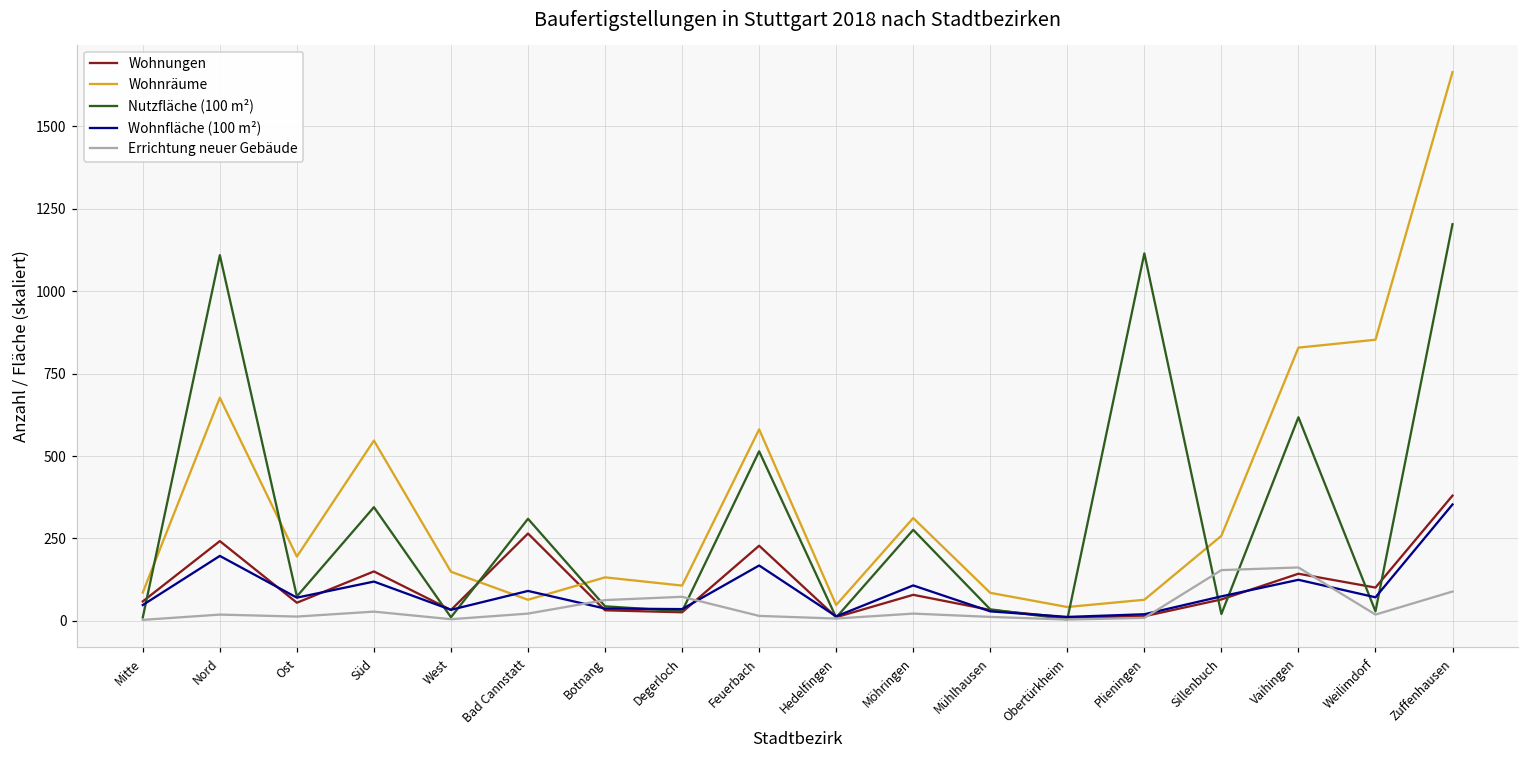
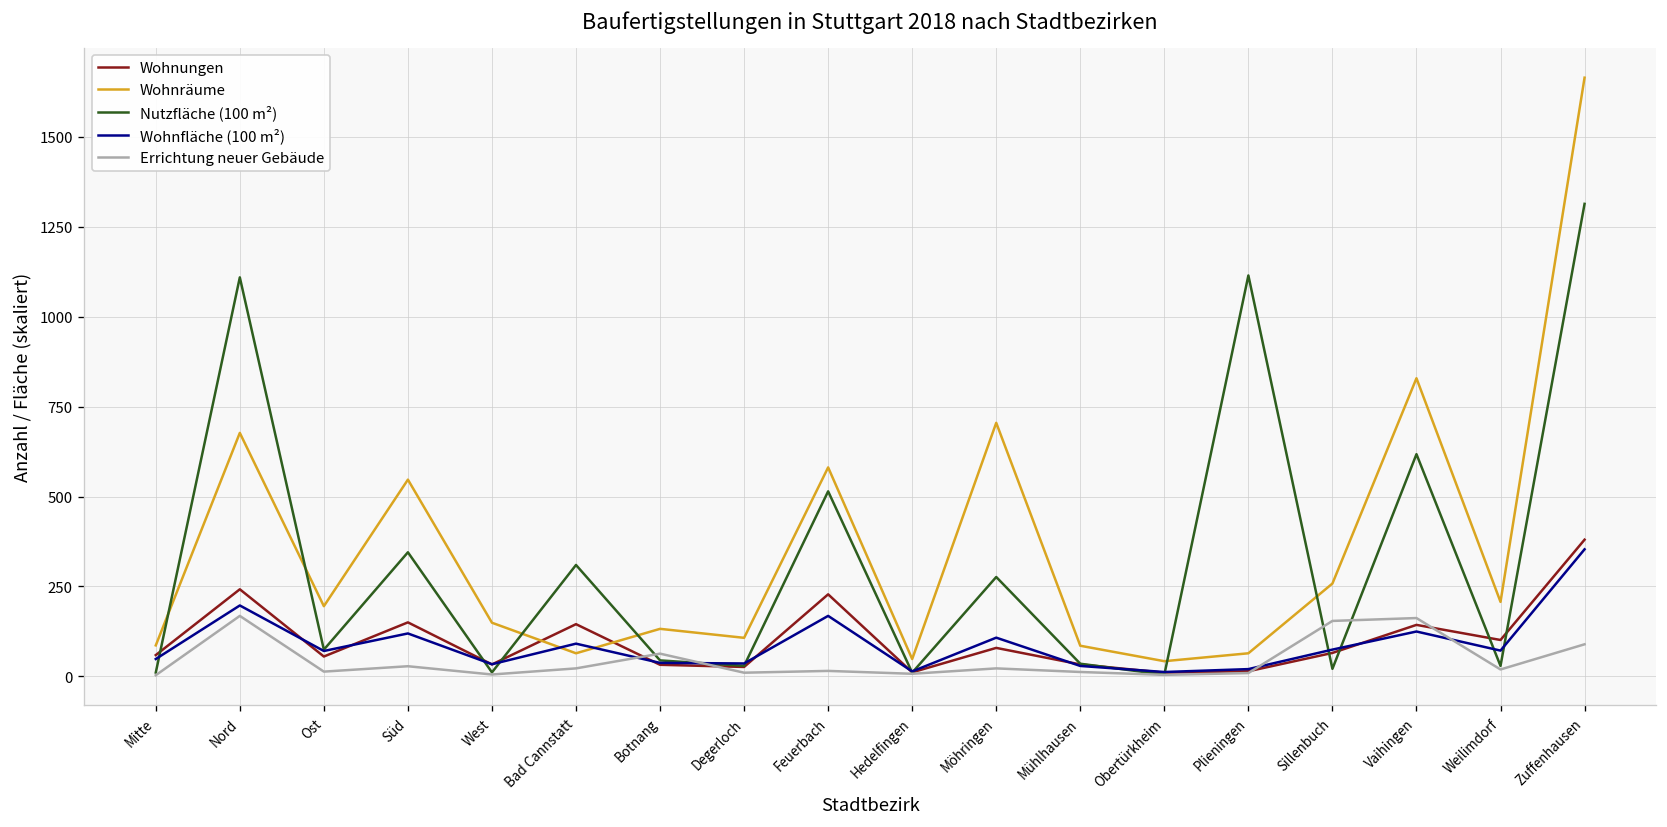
  {
    "Wohnungen": {
      "Mitte": 60,
      "Nord": 240,
      "Ost": 60,
      "Süd": 150,
-     "Bad Cannstatt": 270,
+     "Bad Cannstatt": 150,
      "Feuerbach": 230,
      "Möhringen": 80,
      "Sillenbuch": 70,
      "Vaihingen": 140,
      "Weilimdorf": 100,
      "Zuffenhausen": 380
    },
    "Wohnräume": {
      "Mitte": 90,
      "Nord": 680,
      "Ost": 200,
      "Süd": 550,
      "West": 150,
      "Bad Cannstatt": 60,
      "Botnang": 130,
      "Degerloch": 110,
      "Feuerbach": 580,
      "Hedelfingen": 50,
-     "Möhringen": 310,
+     "Möhringen": 710,
      "Mühlhausen": 90,
      "Obertürkheim": 40,
      "Plieningen": 60,
      "Sillenbuch": 260,
      "Vaihingen": 830,
-     "Weilimdorf": 850,
+     "Weilimdorf": 210,
      "Zuffenhausen": 1670
    },
    "Nutzfläche (100 m²)": {
      "Nord": 1110,
      "Süd": 340,
      "Bad Cannstatt": 310,
      "Feuerbach": 510,
      "Möhringen": 280,
      "Plieningen": 1110,
      "Sillenbuch": 20,
      "Vaihingen": 620,
      "Weilimdorf": 30,
-     "Zuffenhausen": 1200
+     "Zuffenhausen": 1310
    },
    "Wohnfläche (100 m²)": {
      "Mitte": 50,
      "Nord": 200,
      "Süd": 120,
      "Bad Cannstatt": 90,
      "Feuerbach": 170,
      "Möhringen": 110,
      "Sillenbuch": 70,
      "Vaihingen": 120,
      "Weilimdorf": 70,
      "Zuffenhausen": 350
    },
    "Errichtung neuer Gebäude": {
-     "Nord": 20,
+     "Nord": 170,
      "Ost": 10,
      "Süd": 30,
      "Bad Cannstatt": 20,
      "Botnang": 60,
-     "Degerloch": 70,
+     "Degerloch": 10,
      "Feuerbach": 20,
      "Möhringen": 20,
      "Mühlhausen": 10,
      "Sillenbuch": 150,
      "Vaihingen": 160,
      "Weilimdorf": 20,
      "Zuffenhausen": 90
    }
  }
